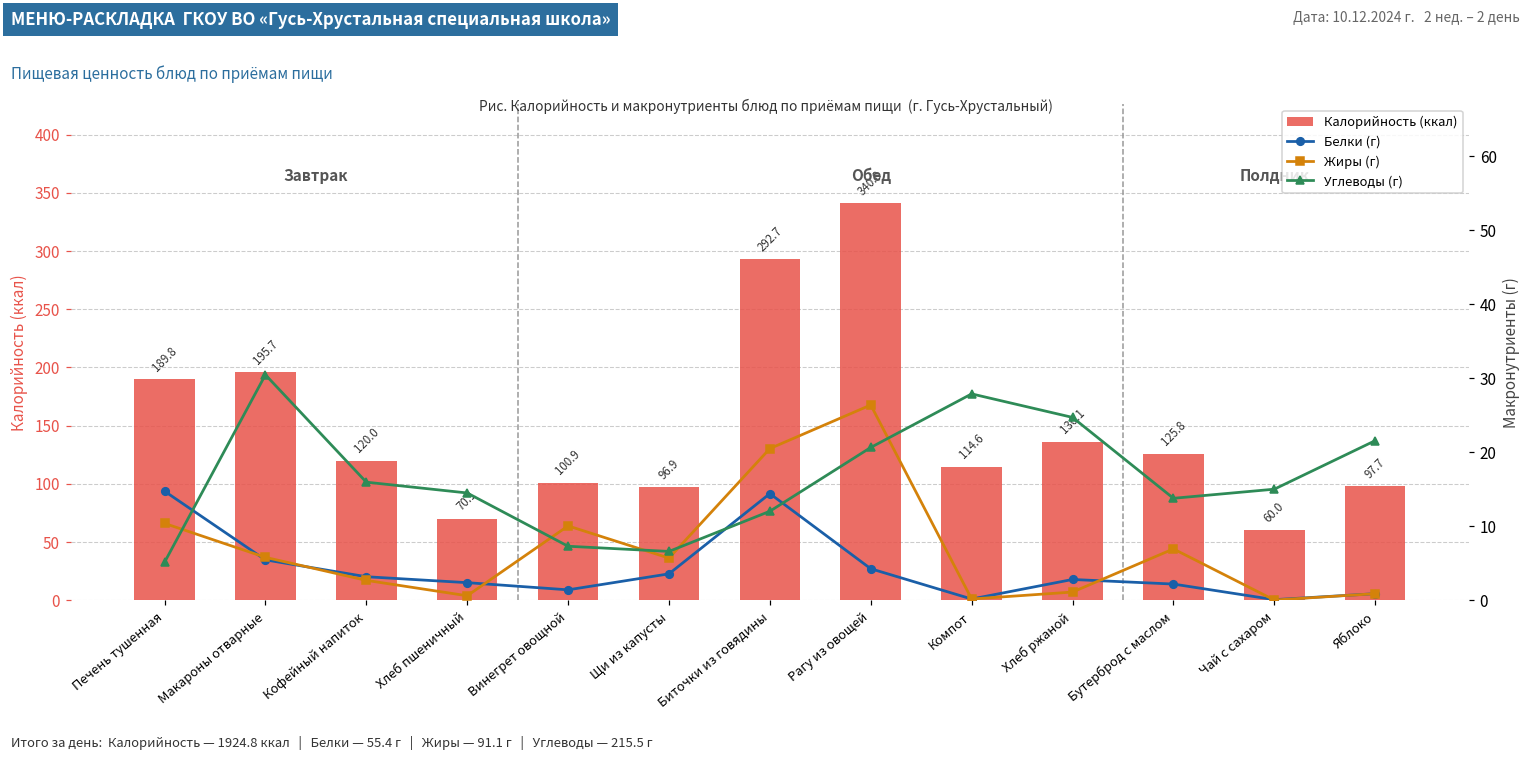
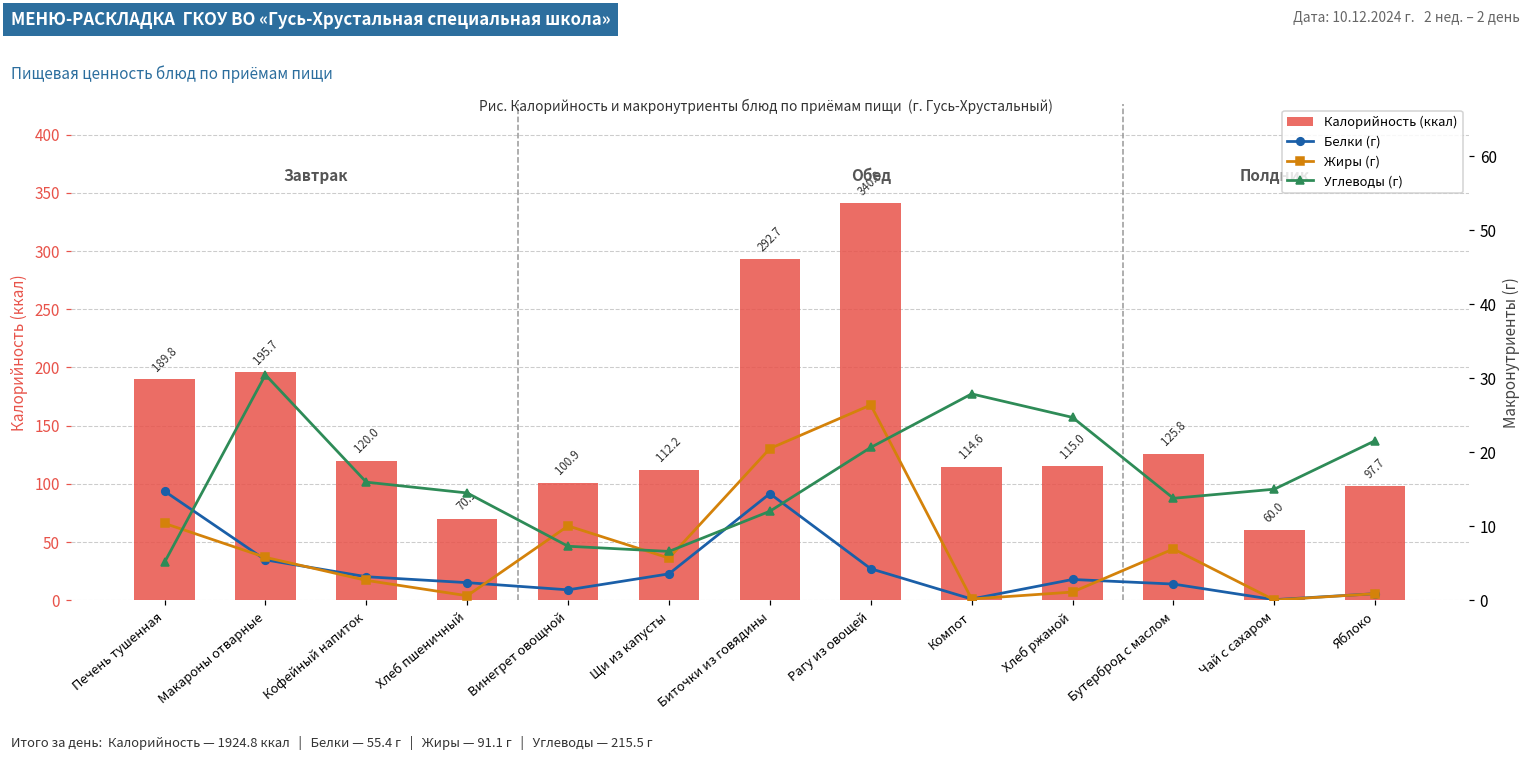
  {
    "Калорийность (ккал)": {
      "Печень тушенная": 189.8,
      "Макароны отварные": 195.7,
      "Кофейный напиток": 120.0,
      "Винегрет овощной": 100.9,
-     "Щи из капусты": 96.9,
+     "Щи из капусты": 112.2,
      "Биточки из говядины": 292.7,
      "Компот": 114.6,
-     "Хлеб ржаной": 136.1,
+     "Хлеб ржаной": 115.0,
      "Бутерброд с маслом": 125.8,
      "Чай с сахаром": 60.0,
      "Яблоко": 97.7
    }
  }
